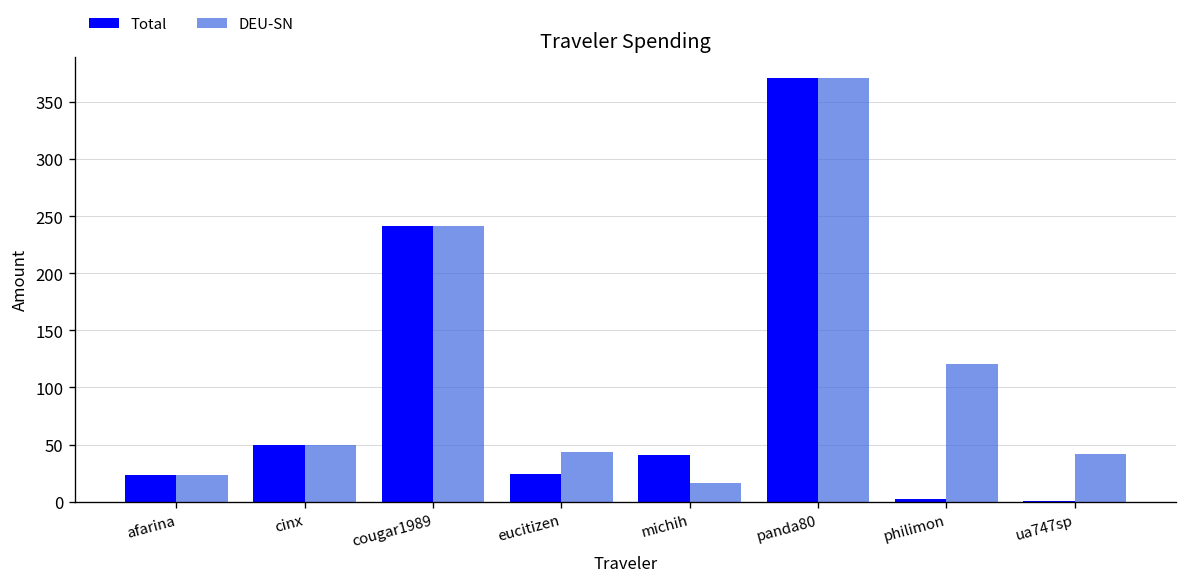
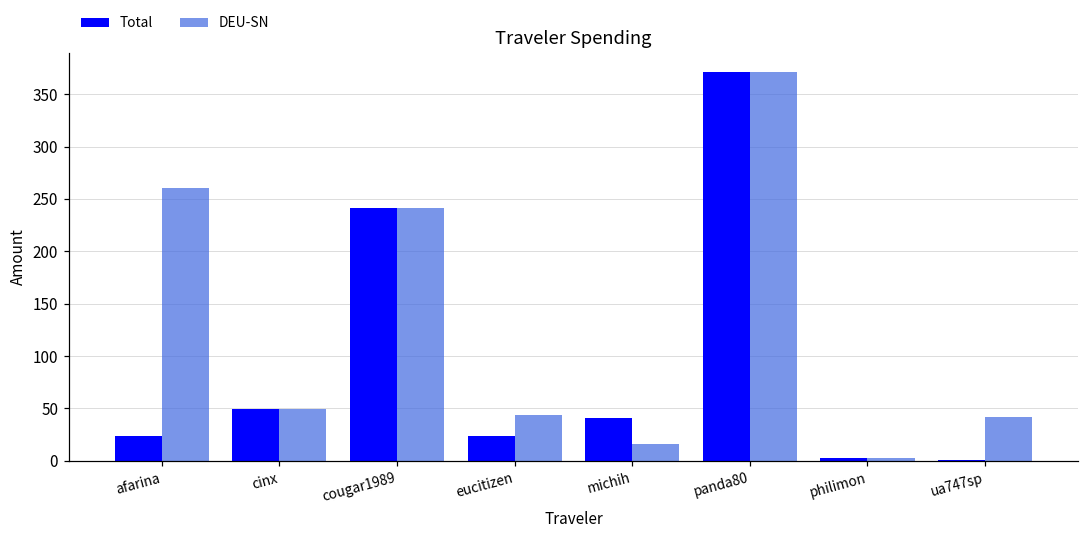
  {
    "Total": {
      "afarina": 20,
      "cinx": 50,
      "cougar1989": 240,
      "eucitizen": 20,
      "michih": 40,
      "panda80": 370
    },
    "DEU-SN": {
-     "afarina": 20,
+     "afarina": 260,
      "cinx": 50,
      "cougar1989": 240,
      "eucitizen": 40,
      "michih": 20,
      "panda80": 370,
-     "philimon": 120,
+     "philimon": 0,
      "ua747sp": 40
    }
  }
